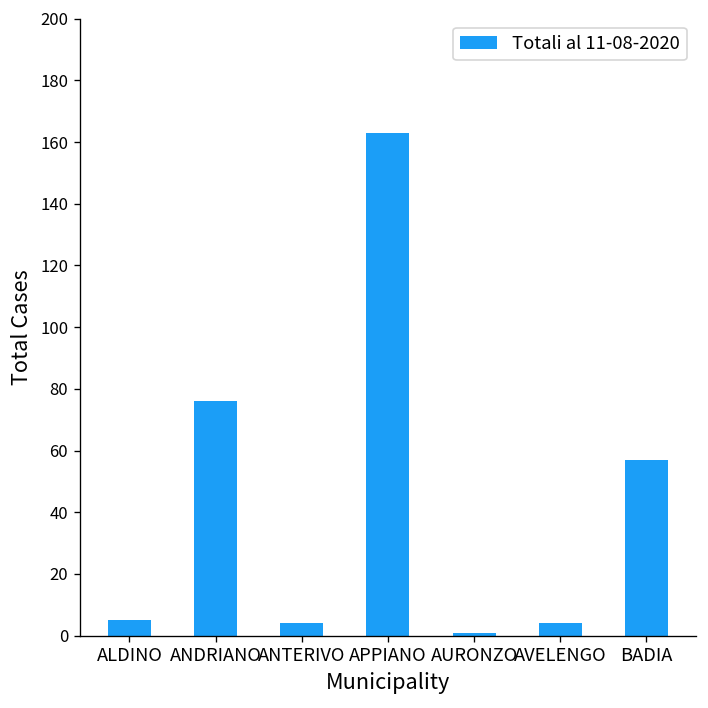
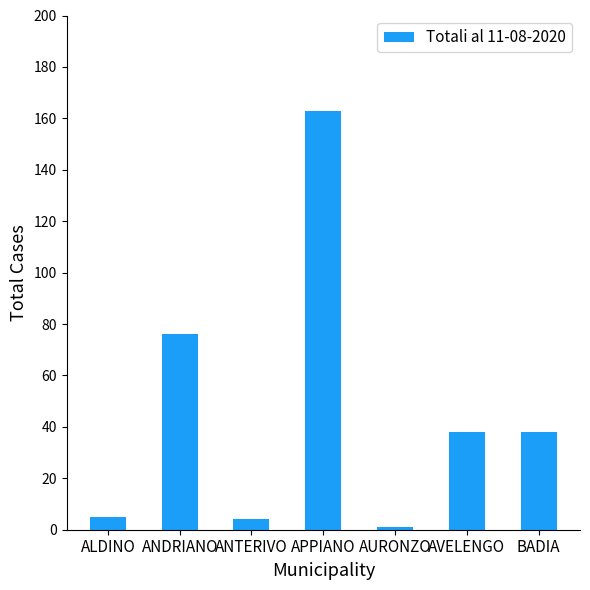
  {
    "ALDINO": 5,
    "ANDRIANO": 76,
    "ANTERIVO": 4,
    "APPIANO": 163,
    "AURONZO": 1,
-   "AVELENGO": 4,
-   "BADIA": 57
+   "AVELENGO": 38,
+   "BADIA": 38
  }
